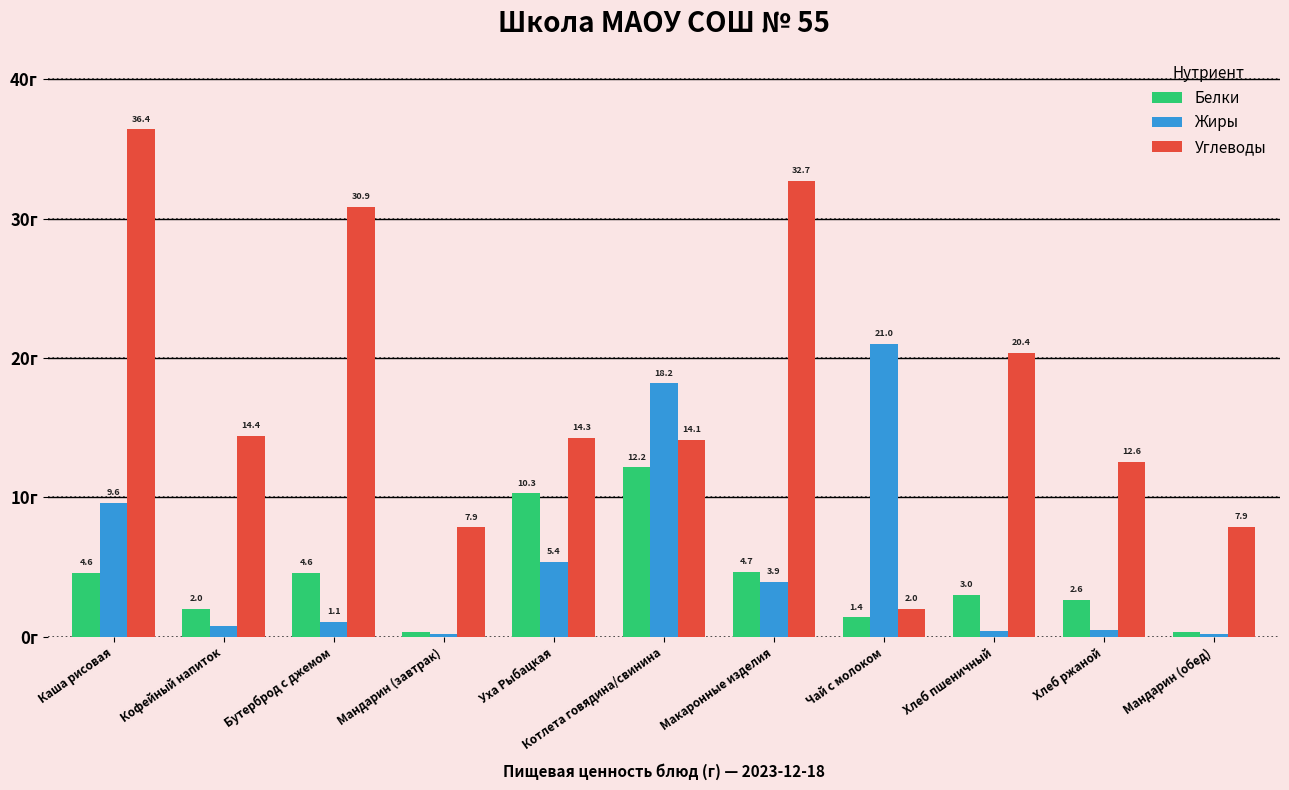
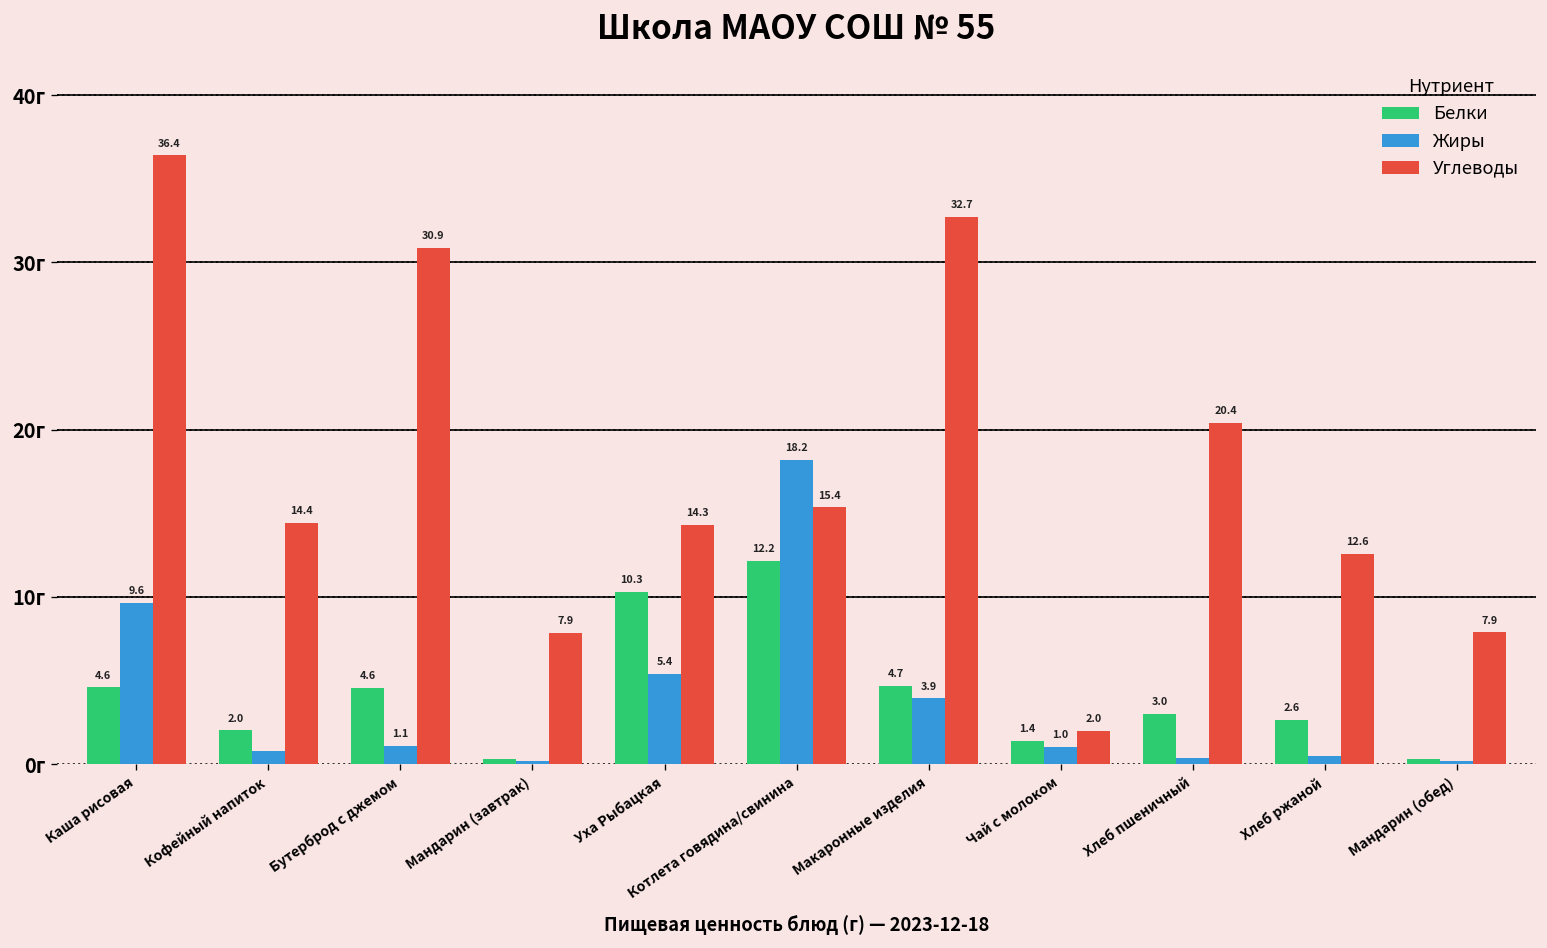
  {
    "Белки": {
      "Каша рисовая": 4.6,
      "Кофейный напиток": 2.0,
      "Бутерброд с джемом": 4.6,
      "Уха Рыбацкая": 10.3,
      "Котлета говядина/свинина": 12.2,
      "Макаронные изделия": 4.7,
      "Чай с молоком": 1.4,
      "Хлеб пшеничный": 3.0,
      "Хлеб ржаной": 2.6
    },
    "Жиры": {
      "Каша рисовая": 9.6,
      "Бутерброд с джемом": 1.1,
      "Уха Рыбацкая": 5.4,
      "Котлета говядина/свинина": 18.2,
      "Макаронные изделия": 3.9,
-     "Чай с молоком": 21.0
+     "Чай с молоком": 1.0
    },
    "Углеводы": {
      "Каша рисовая": 36.4,
      "Кофейный напиток": 14.4,
      "Бутерброд с джемом": 30.9,
      "Мандарин (завтрак)": 7.9,
      "Уха Рыбацкая": 14.3,
-     "Котлета говядина/свинина": 14.1,
+     "Котлета говядина/свинина": 15.4,
      "Макаронные изделия": 32.7,
      "Чай с молоком": 2.0,
      "Хлеб пшеничный": 20.4,
      "Хлеб ржаной": 12.6,
      "Мандарин (обед)": 7.9
    }
  }
